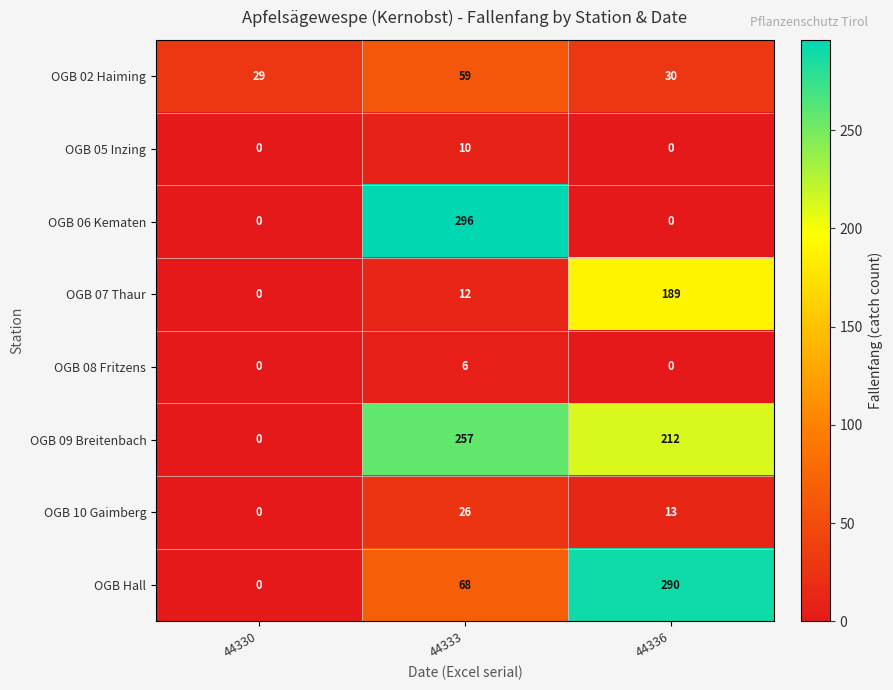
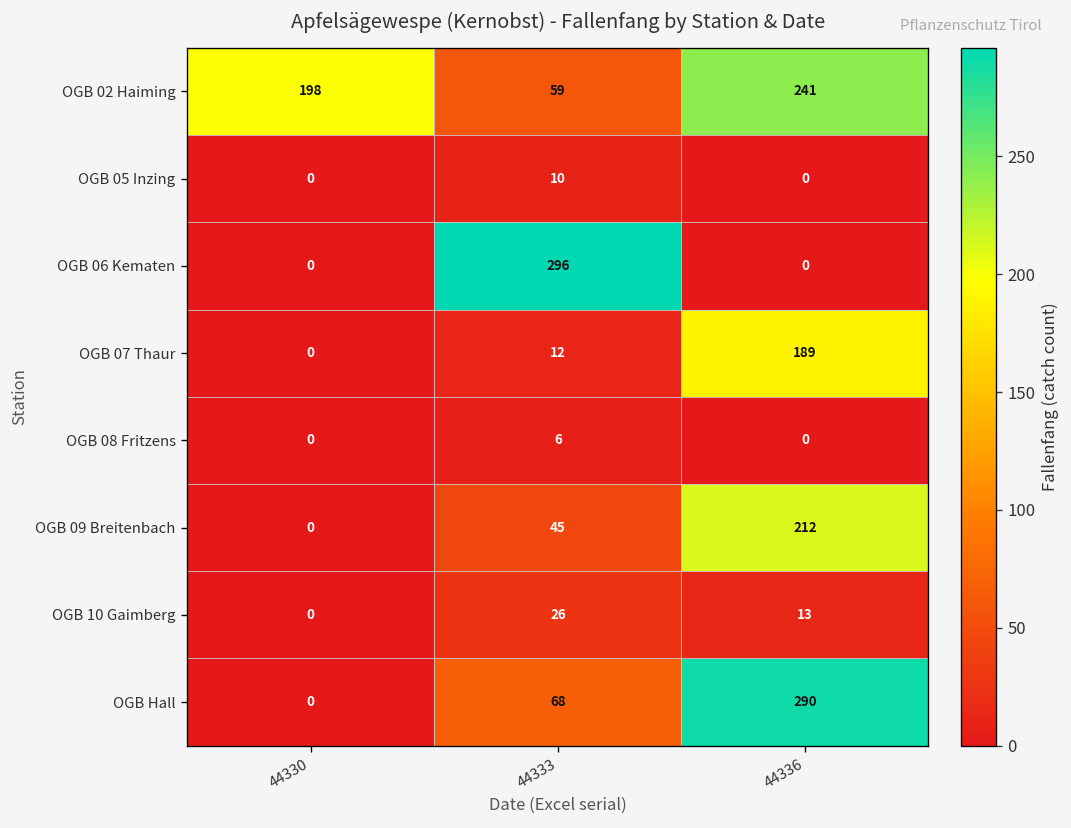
  {
    "OGB 02 Haiming": {
-     "44330": 29,
+     "44330": 198,
      "44333": 59,
-     "44336": 30
+     "44336": 241
    },
    "OGB 05 Inzing": {
      "44330": 0,
      "44333": 10,
      "44336": 0
    },
    "OGB 06 Kematen": {
      "44330": 0,
      "44333": 296,
      "44336": 0
    },
    "OGB 07 Thaur": {
      "44330": 0,
      "44333": 12,
      "44336": 189
    },
    "OGB 08 Fritzens": {
      "44330": 0,
      "44333": 6,
      "44336": 0
    },
    "OGB 09 Breitenbach": {
      "44330": 0,
-     "44333": 257,
+     "44333": 45,
      "44336": 212
    },
    "OGB 10 Gaimberg": {
      "44330": 0,
      "44333": 26,
      "44336": 13
    },
    "OGB Hall": {
      "44330": 0,
      "44333": 68,
      "44336": 290
    }
  }
